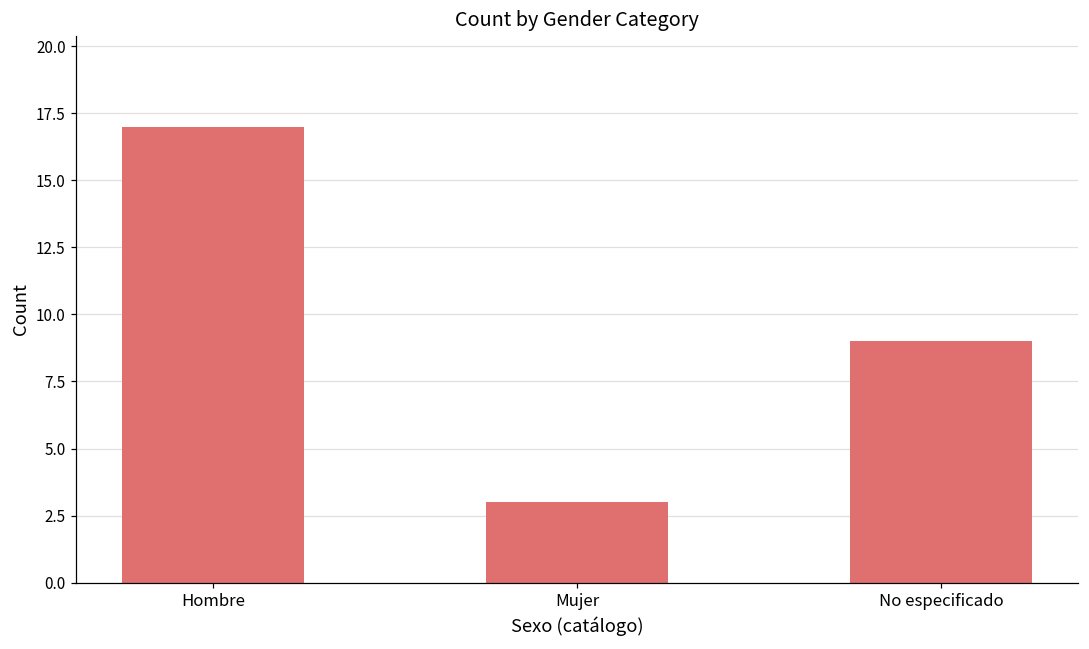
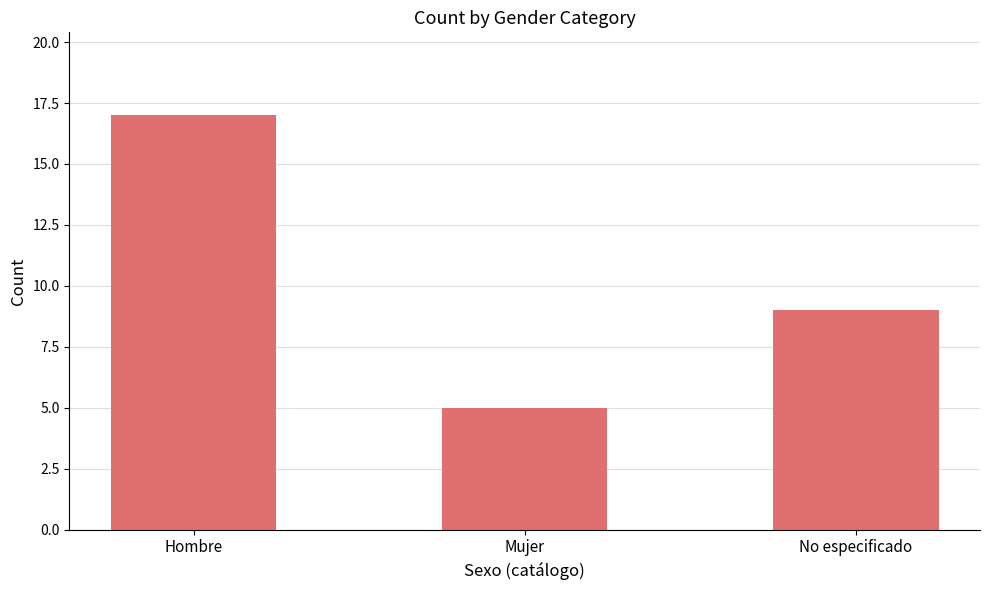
  {
    "Hombre": 17,
-   "Mujer": 3,
+   "Mujer": 5,
    "No especificado": 9
  }
